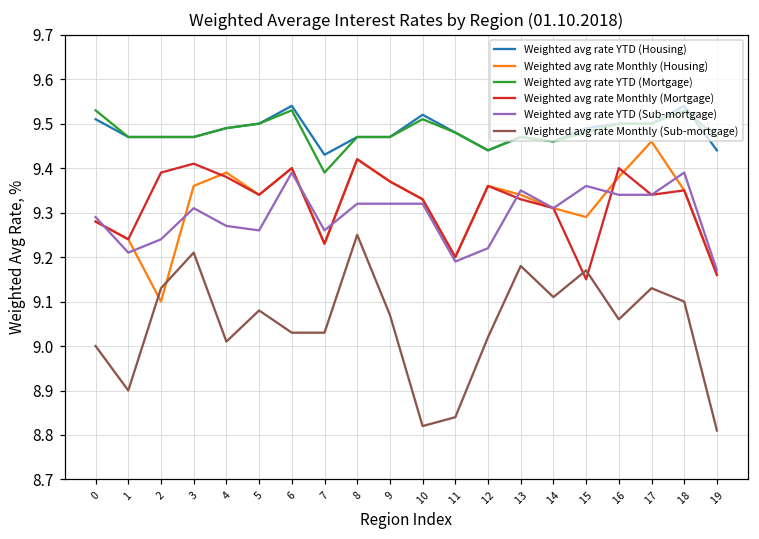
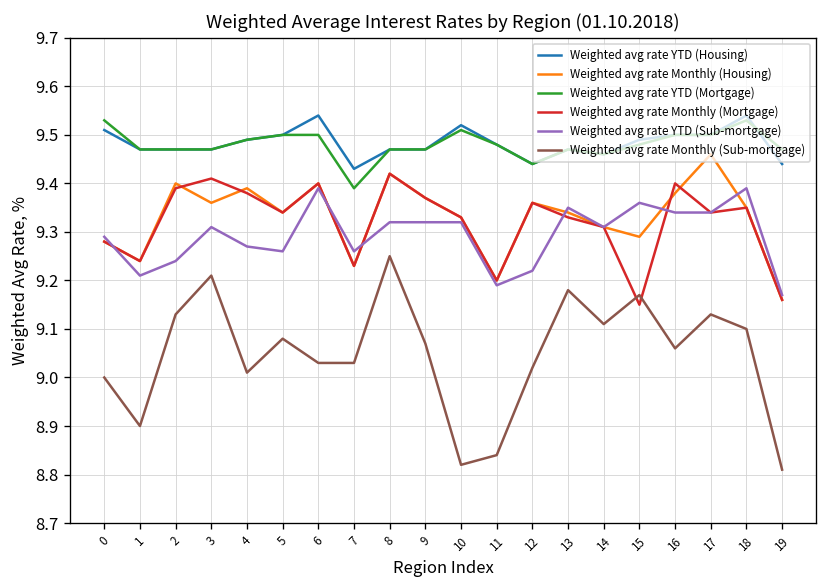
  {
    "Weighted avg rate YTD (Housing)": {
      "0": 9.51,
      "6": 9.54,
      "7": 9.43,
      "10": 9.52,
      "19": 9.44
    },
    "Weighted avg rate Monthly (Housing)": {
-     "2": 9.1,
+     "2": 9.4,
      "3": 9.36,
      "4": 9.39,
      "13": 9.34,
      "15": 9.29,
      "16": 9.38
    },
    "Weighted avg rate YTD (Mortgage)": {
      "0": 9.53,
-     "6": 9.53,
+     "6": 9.50,
      "7": 9.39,
      "10": 9.51
    },
    "Weighted avg rate Monthly (Mortgage)": {
      "2": 9.39,
      "3": 9.41,
      "4": 9.38,
      "13": 9.33,
      "15": 9.15,
      "16": 9.40
    },
    "Weighted avg rate YTD (Sub-mortgage)": {
      "0": 9.29,
      "1": 9.21,
      "2": 9.24,
      "3": 9.31,
      "4": 9.27,
      "5": 9.26,
      "6": 9.39,
      "7": 9.26,
      "8": 9.32,
      "9": 9.32,
      "10": 9.32,
      "11": 9.19,
      "12": 9.22,
      "13": 9.35,
      "15": 9.36,
      "16": 9.34,
      "18": 9.39,
      "19": 9.17
    },
    "Weighted avg rate Monthly (Sub-mortgage)": {
      "0": 9.00,
      "1": 8.90,
      "2": 9.13,
      "3": 9.21,
      "4": 9.01,
      "5": 9.08,
      "6": 9.03,
      "7": 9.03,
      "8": 9.25,
      "9": 9.07,
      "10": 8.82,
      "11": 8.84,
      "12": 9.02,
      "13": 9.18,
      "14": 9.11,
      "15": 9.17,
      "16": 9.06,
      "17": 9.13,
      "18": 9.10,
      "19": 8.81
    }
  }
